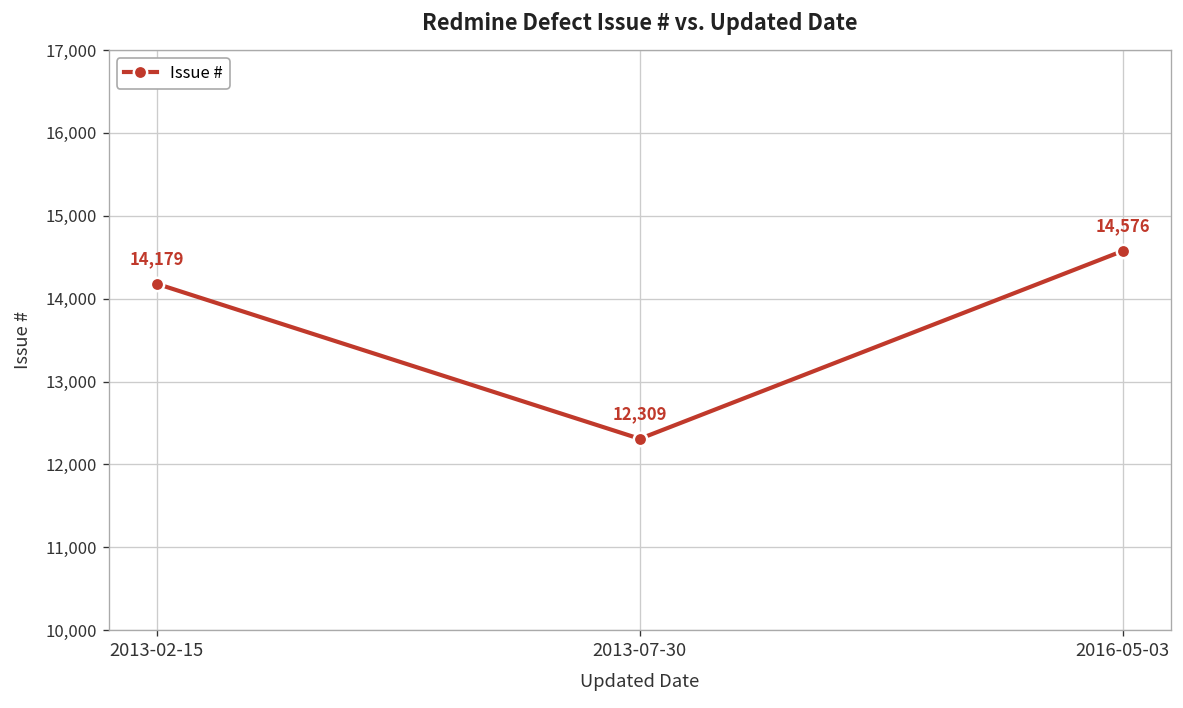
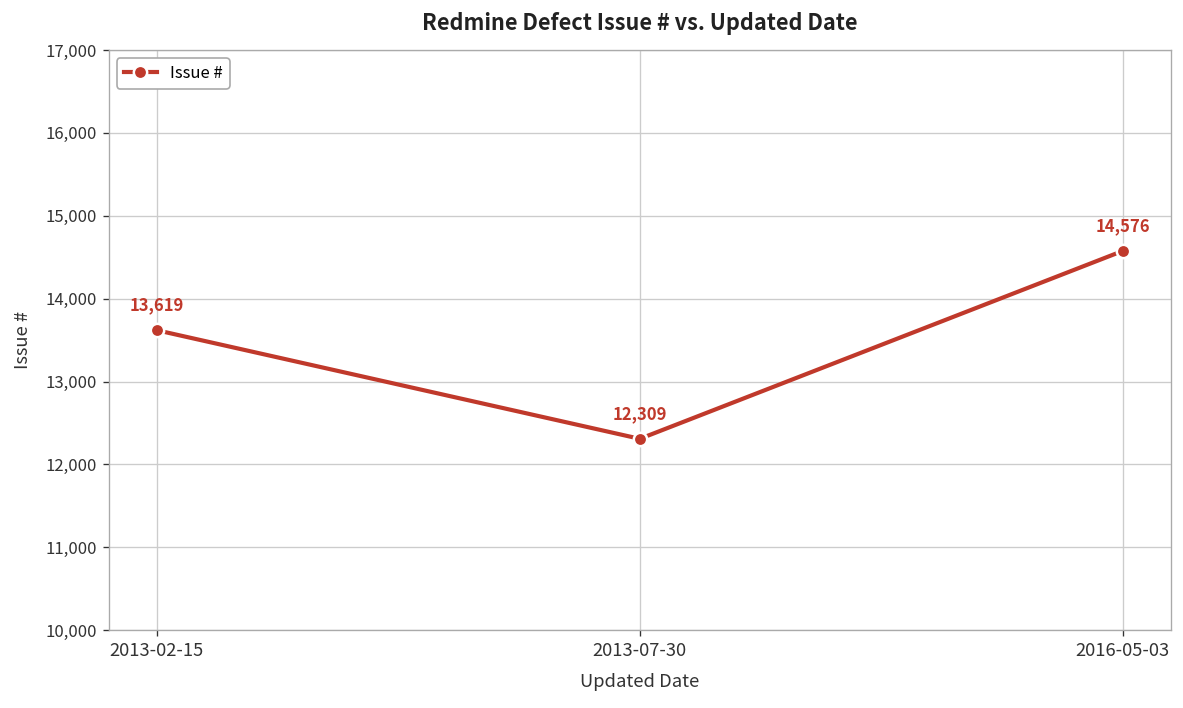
  {
-   "2013-02-15": "14,179",
+   "2013-02-15": "13,619",
    "2013-07-30": "12,309",
    "2016-05-03": "14,576"
  }
